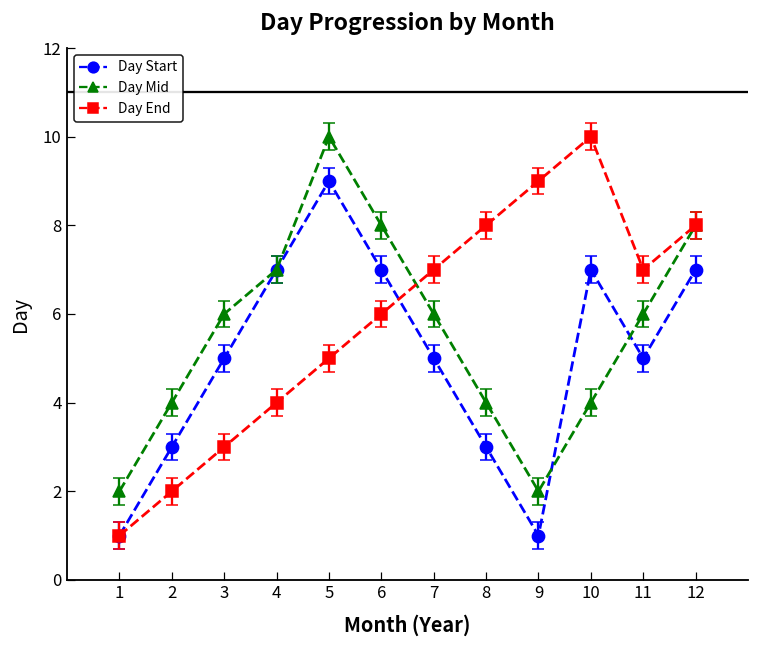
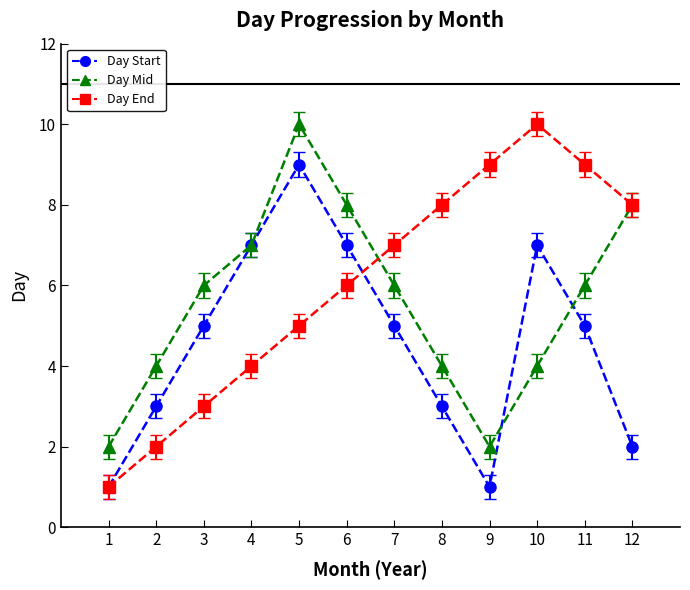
  {
    "Day Start": {
      "2": 3,
      "3": 5,
      "5": 9,
      "6": 7,
      "7": 5,
      "8": 3,
      "9": 1,
      "10": 7,
      "11": 5,
-     "12": 7
+     "12": 2
    },
    "Day Mid": {
      "1": 2,
      "2": 4,
      "3": 6,
      "5": 10,
      "6": 8,
      "7": 6,
      "8": 4,
      "9": 2,
      "10": 4,
      "11": 6
    },
    "Day End": {
      "2": 2,
      "3": 3,
      "4": 4,
      "5": 5,
      "6": 6,
      "7": 7,
      "8": 8,
      "9": 9,
      "10": 10,
-     "11": 7
+     "11": 9
    }
  }
